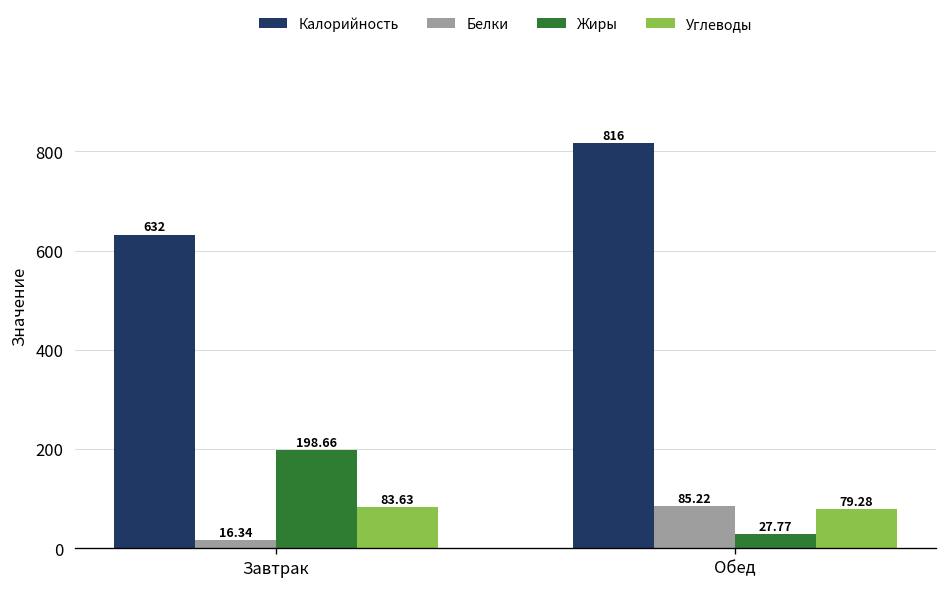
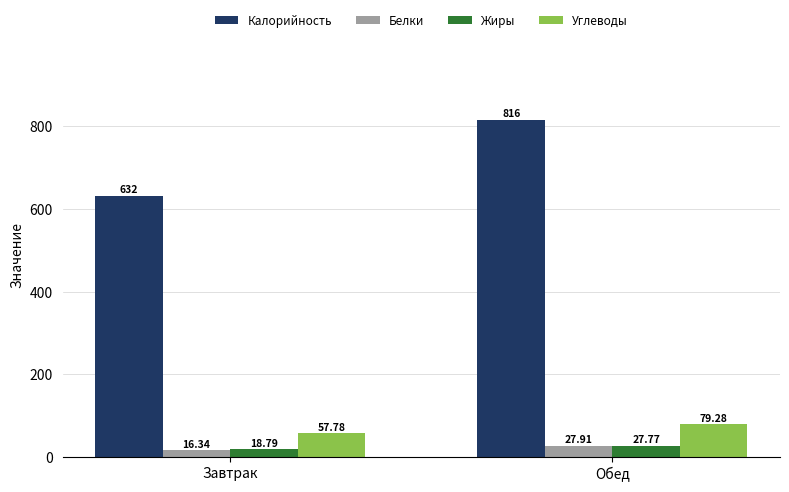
  {
    "Калорийность": {
      "Завтрак": 632,
      "Обед": 816
    },
    "Белки": {
      "Завтрак": 16.34,
-     "Обед": 85.22
+     "Обед": 27.91
    },
    "Жиры": {
-     "Завтрак": 198.66,
+     "Завтрак": 18.79,
      "Обед": 27.77
    },
    "Углеводы": {
-     "Завтрак": 83.63,
+     "Завтрак": 57.78,
      "Обед": 79.28
    }
  }
